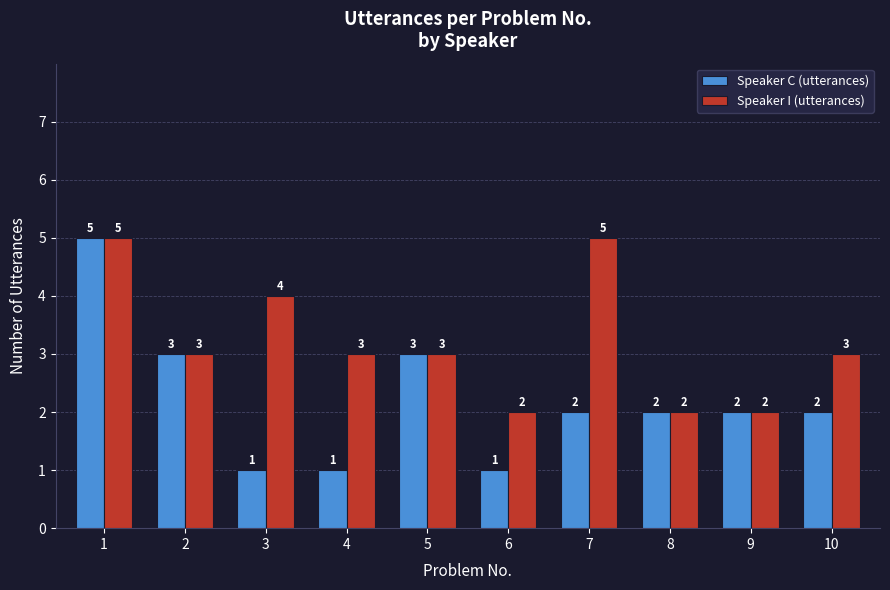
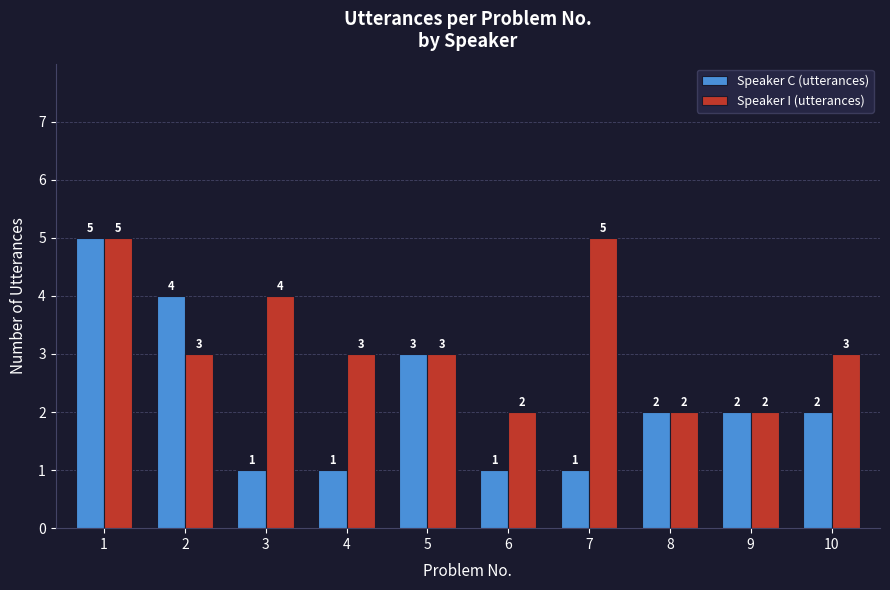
  {
    "Speaker C (utterances)": {
      "1": 5,
-     "2": 3,
+     "2": 4,
      "3": 1,
      "4": 1,
      "5": 3,
      "6": 1,
-     "7": 2,
+     "7": 1,
      "8": 2,
      "9": 2,
      "10": 2
    },
    "Speaker I (utterances)": {
      "1": 5,
      "2": 3,
      "3": 4,
      "4": 3,
      "5": 3,
      "6": 2,
      "7": 5,
      "8": 2,
      "9": 2,
      "10": 3
    }
  }
